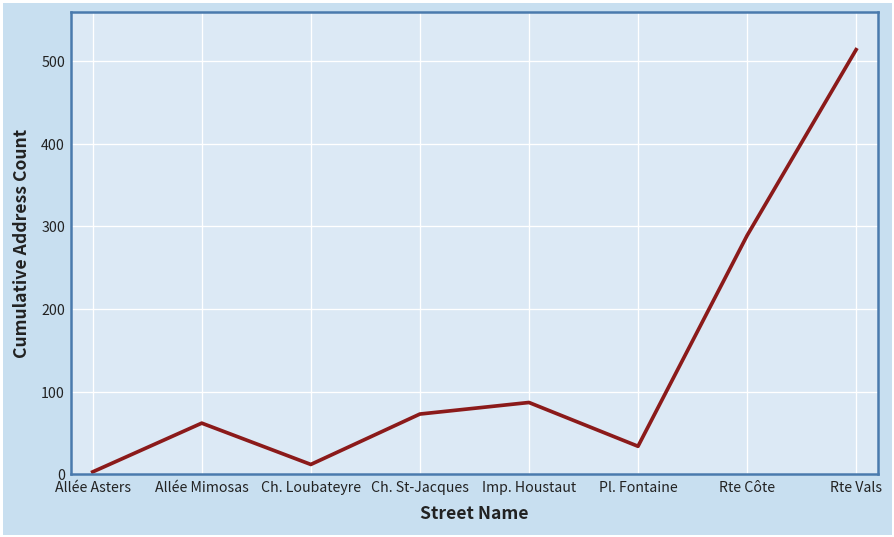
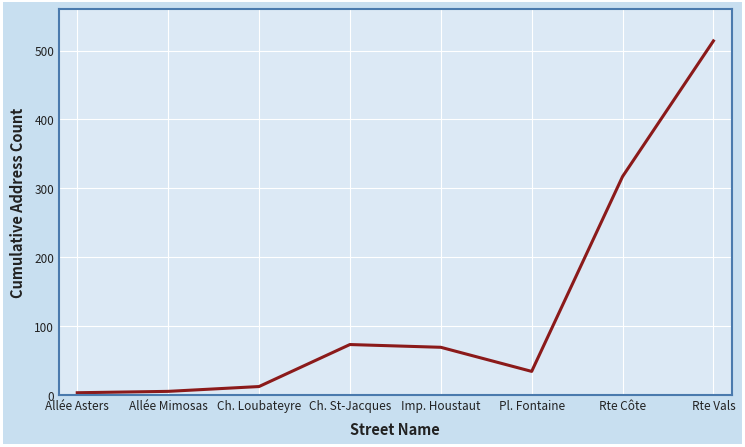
  {
    "Allée Asters": 0,
-   "Allée Mimosas": 60,
+   "Allée Mimosas": 10,
    "Ch. Loubateyre": 10,
    "Ch. St-Jacques": 70,
-   "Imp. Houstaut": 90,
+   "Imp. Houstaut": 70,
    "Pl. Fontaine": 30,
-   "Rte Côte": 290,
+   "Rte Côte": 320,
    "Rte Vals": 510
  }
